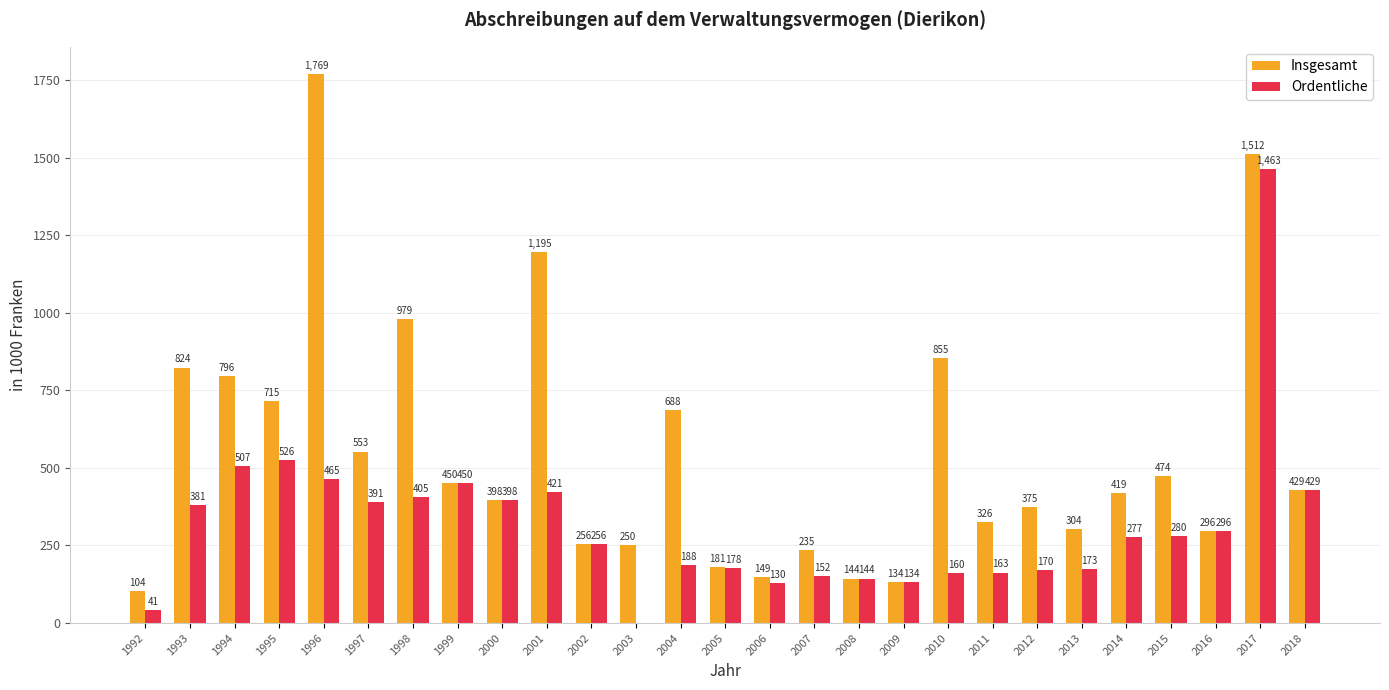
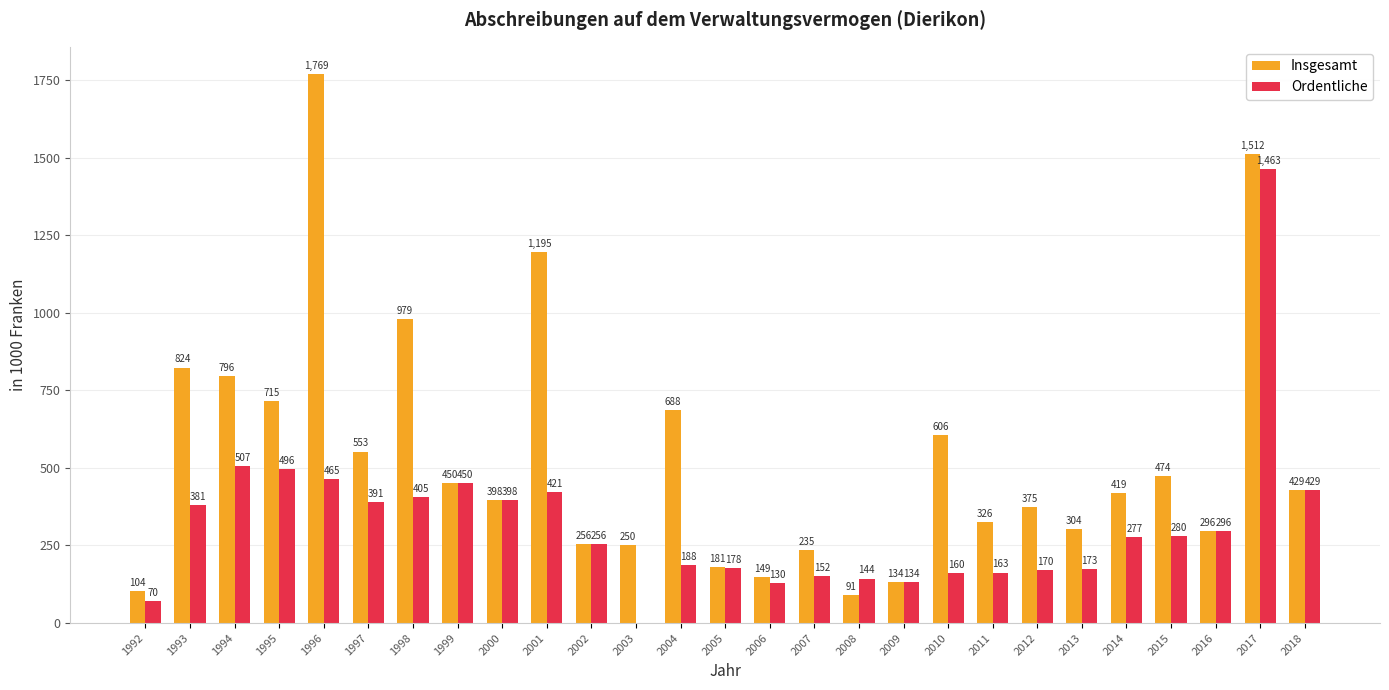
  {
    "Insgesamt": {
      "1992": "104",
      "1993": "824",
      "1994": "796",
      "1995": "715",
      "1996": "1,769",
      "1997": "553",
      "1998": "979",
      "1999": "450",
      "2000": "398",
      "2001": "1,195",
      "2002": "256",
      "2003": "250",
      "2004": "688",
      "2005": "181",
      "2006": "149",
      "2007": "235",
-     "2008": "144",
+     "2008": "91",
      "2009": "134",
-     "2010": "855",
+     "2010": "606",
      "2011": "326",
      "2012": "375",
      "2013": "304",
      "2014": "419",
      "2015": "474",
      "2016": "296",
      "2017": "1,512",
      "2018": "429"
    },
    "Ordentliche": {
-     "1992": "41",
+     "1992": "70",
      "1993": "381",
      "1994": "507",
-     "1995": "526",
+     "1995": "496",
      "1996": "465",
      "1997": "391",
      "1998": "405",
      "1999": "450",
      "2000": "398",
      "2001": "421",
      "2002": "256",
      "2004": "188",
      "2005": "178",
      "2006": "130",
      "2007": "152",
      "2008": "144",
      "2009": "134",
      "2010": "160",
      "2011": "163",
      "2012": "170",
      "2013": "173",
      "2014": "277",
      "2015": "280",
      "2016": "296",
      "2017": "1,463",
      "2018": "429"
    }
  }
